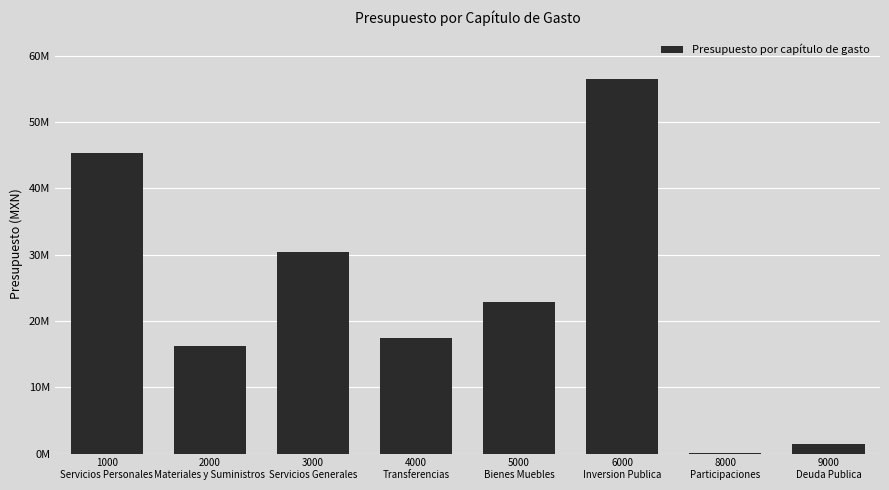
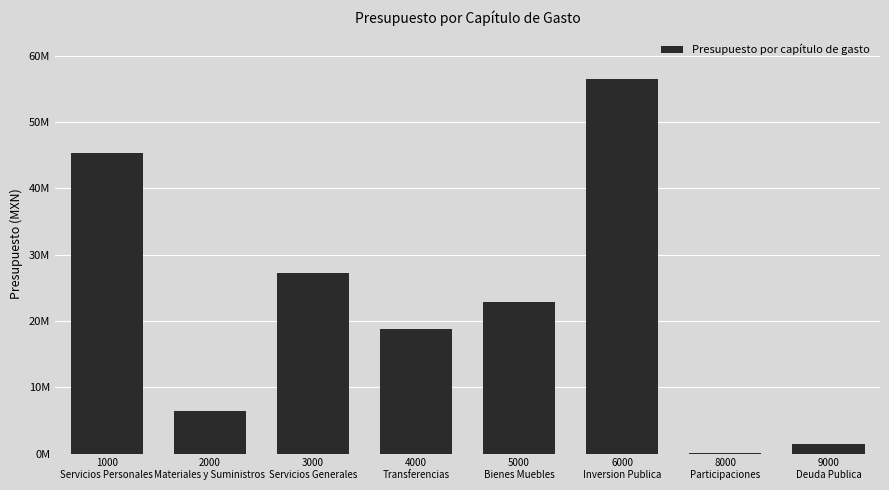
  {
    "1000 Servicios Personales": 45000000,
-   "2000 Materiales y Suministros": 16000000,
-   "3000 Servicios Generales": 30000000,
-   "4000 Transferencias": 17000000,
+   "2000 Materiales y Suministros": 6000000,
+   "3000 Servicios Generales": 27000000,
+   "4000 Transferencias": 19000000,
    "5000 Bienes Muebles": 23000000,
    "6000 Inversion Publica": 57000000,
    "9000 Deuda Publica": 1000000
  }
